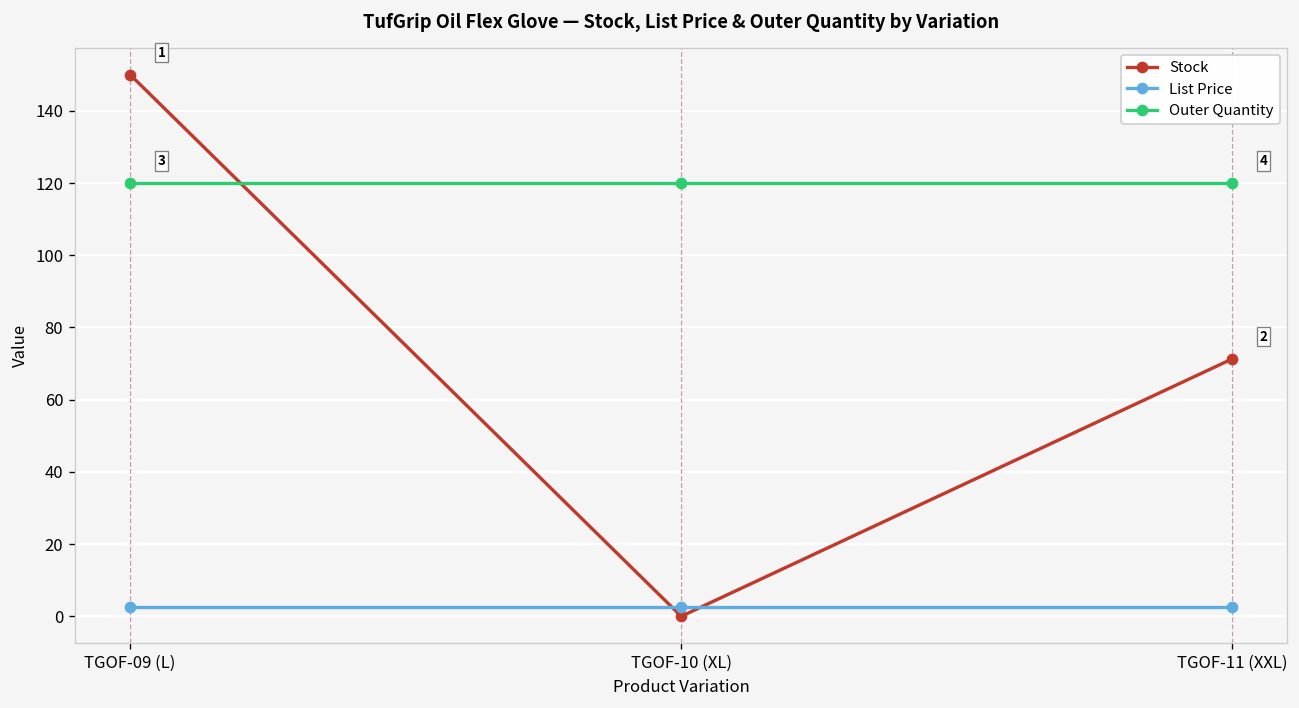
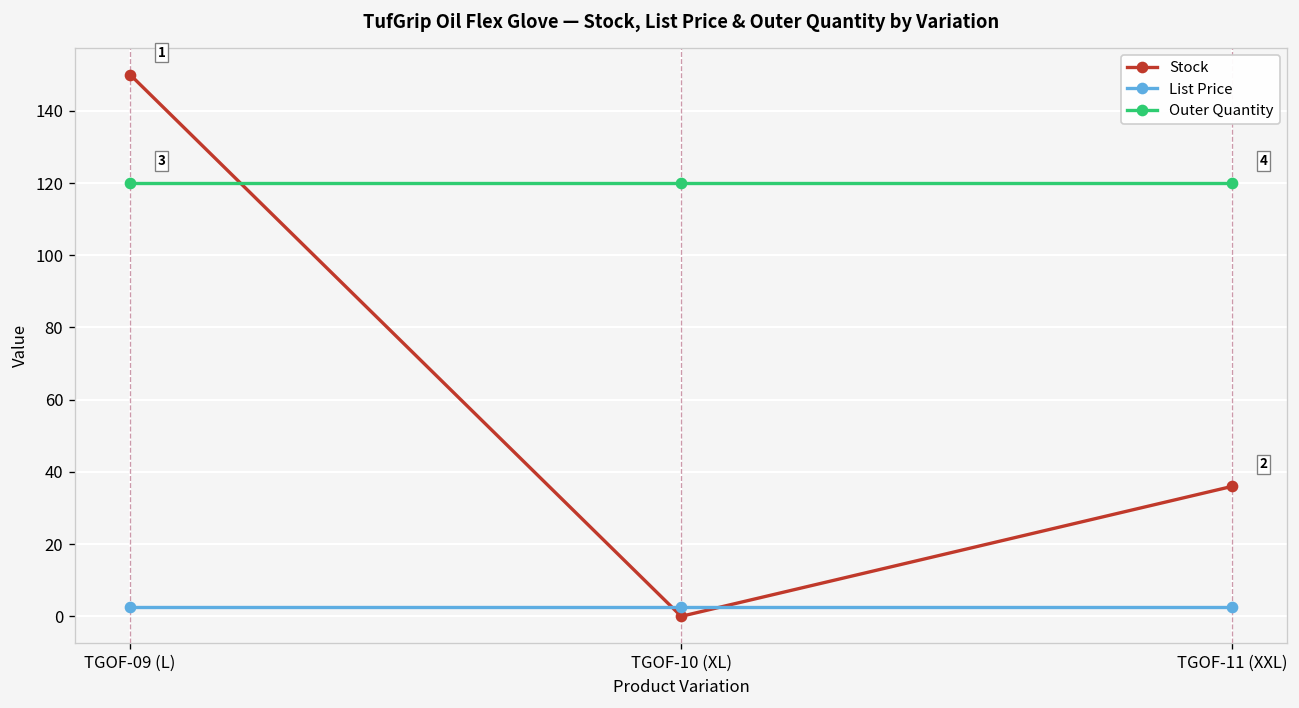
  {
    "Stock": {
      "TGOF-09 (L)": 150,
      "TGOF-10 (XL)": 0,
-     "TGOF-11 (XXL)": 71
+     "TGOF-11 (XXL)": 36
    },
    "List Price": {
      "TGOF-09 (L)": 3,
      "TGOF-10 (XL)": 3,
      "TGOF-11 (XXL)": 3
    },
    "Outer Quantity": {
      "TGOF-09 (L)": 120,
      "TGOF-10 (XL)": 120,
      "TGOF-11 (XXL)": 120
    }
  }
